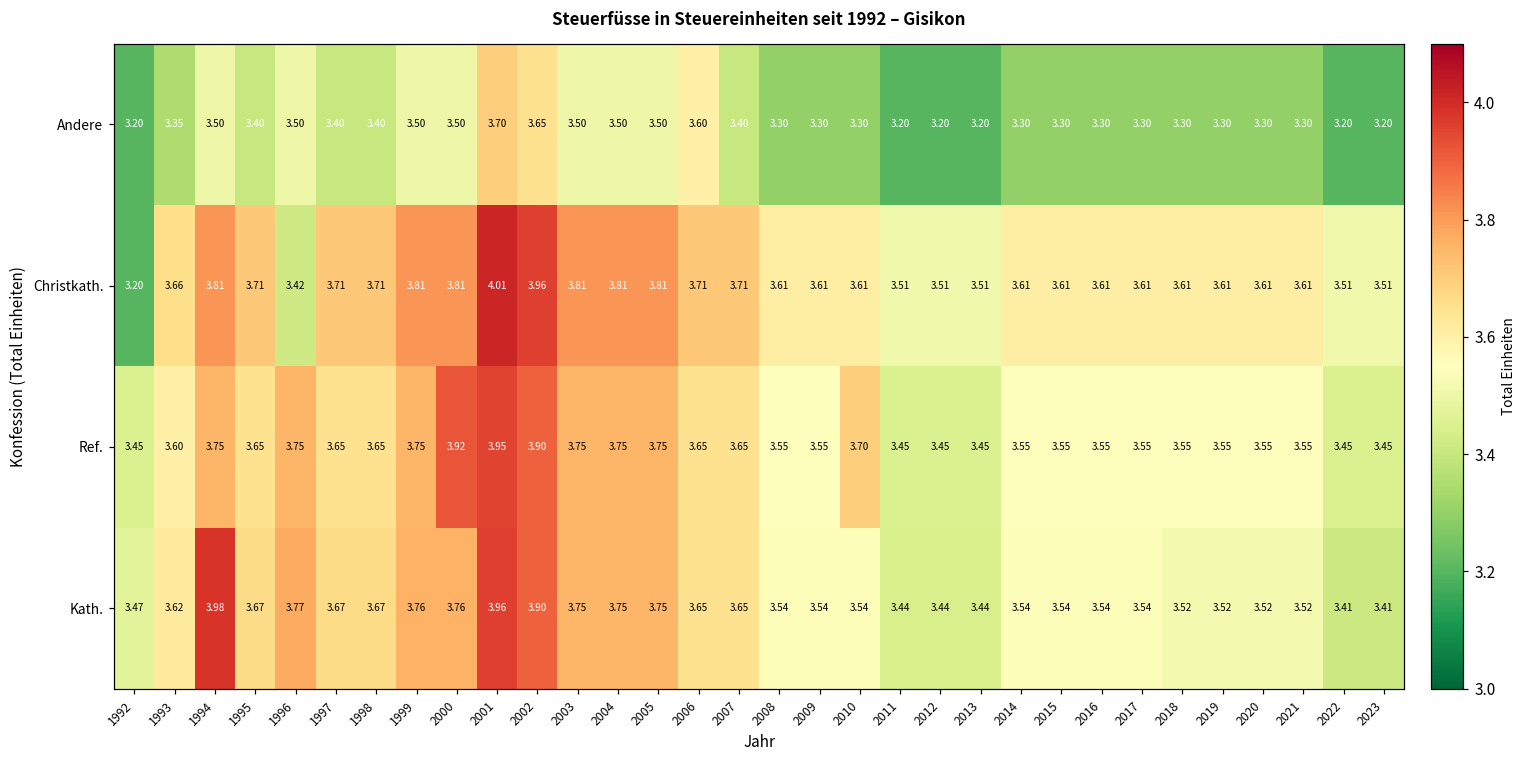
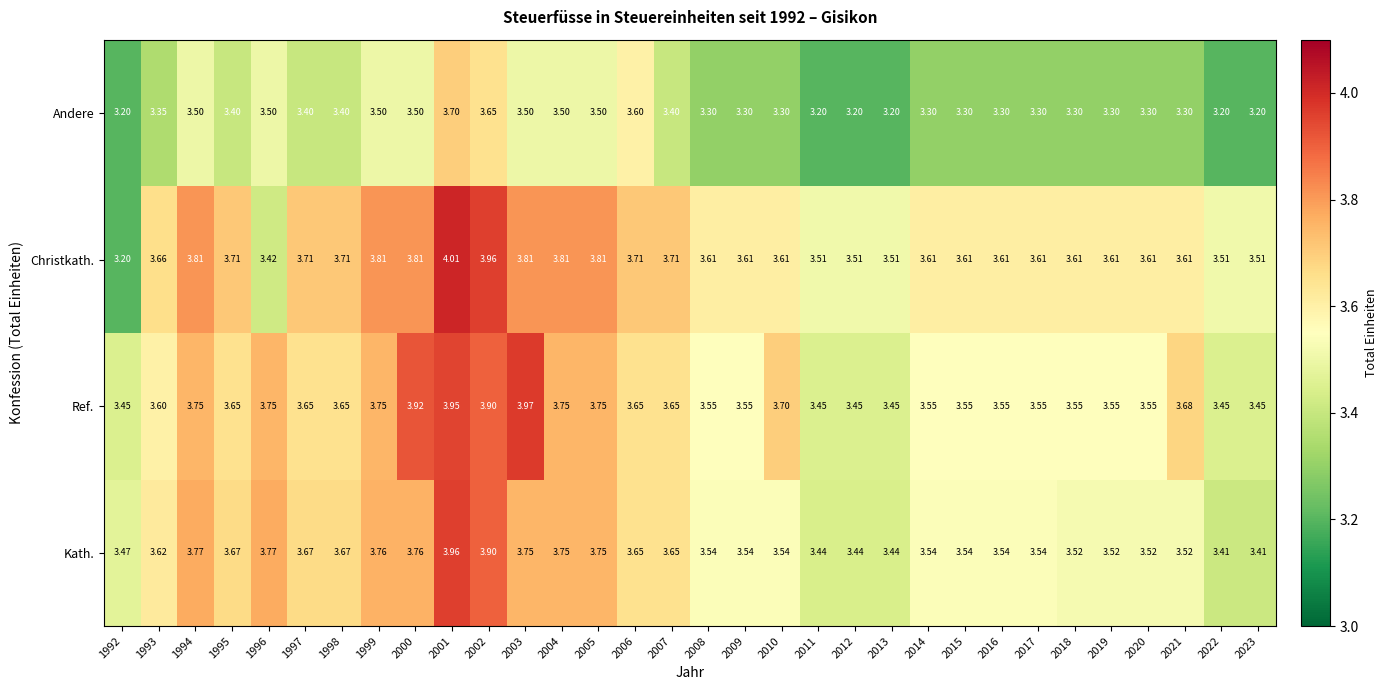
  {
    "Andere": {
      "1992": 3.20,
      "1993": 3.35,
      "1994": 3.50,
      "1995": 3.40,
      "1996": 3.50,
      "1997": 3.40,
      "1998": 3.40,
      "1999": 3.50,
      "2000": 3.50,
      "2001": 3.70,
      "2002": 3.65,
      "2003": 3.50,
      "2004": 3.50,
      "2005": 3.50,
      "2006": 3.60,
      "2007": 3.40,
      "2008": 3.30,
      "2009": 3.30,
      "2010": 3.30,
      "2011": 3.20,
      "2012": 3.20,
      "2013": 3.20,
      "2014": 3.30,
      "2015": 3.30,
      "2016": 3.30,
      "2017": 3.30,
      "2018": 3.30,
      "2019": 3.30,
      "2020": 3.30,
      "2021": 3.30,
      "2022": 3.20,
      "2023": 3.20
    },
    "Christkath.": {
      "1992": 3.20,
      "1993": 3.66,
      "1994": 3.81,
      "1995": 3.71,
      "1996": 3.42,
      "1997": 3.71,
      "1998": 3.71,
      "1999": 3.81,
      "2000": 3.81,
      "2001": 4.01,
      "2002": 3.96,
      "2003": 3.81,
      "2004": 3.81,
      "2005": 3.81,
      "2006": 3.71,
      "2007": 3.71,
      "2008": 3.61,
      "2009": 3.61,
      "2010": 3.61,
      "2011": 3.51,
      "2012": 3.51,
      "2013": 3.51,
      "2014": 3.61,
      "2015": 3.61,
      "2016": 3.61,
      "2017": 3.61,
      "2018": 3.61,
      "2019": 3.61,
      "2020": 3.61,
      "2021": 3.61,
      "2022": 3.51,
      "2023": 3.51
    },
    "Ref.": {
      "1992": 3.45,
      "1993": 3.60,
      "1994": 3.75,
      "1995": 3.65,
      "1996": 3.75,
      "1997": 3.65,
      "1998": 3.65,
      "1999": 3.75,
      "2000": 3.92,
      "2001": 3.95,
      "2002": 3.90,
-     "2003": 3.75,
+     "2003": 3.97,
      "2004": 3.75,
      "2005": 3.75,
      "2006": 3.65,
      "2007": 3.65,
      "2008": 3.55,
      "2009": 3.55,
      "2010": 3.70,
      "2011": 3.45,
      "2012": 3.45,
      "2013": 3.45,
      "2014": 3.55,
      "2015": 3.55,
      "2016": 3.55,
      "2017": 3.55,
      "2018": 3.55,
      "2019": 3.55,
      "2020": 3.55,
-     "2021": 3.55,
+     "2021": 3.68,
      "2022": 3.45,
      "2023": 3.45
    },
    "Kath.": {
      "1992": 3.47,
      "1993": 3.62,
-     "1994": 3.98,
+     "1994": 3.77,
      "1995": 3.67,
      "1996": 3.77,
      "1997": 3.67,
      "1998": 3.67,
      "1999": 3.76,
      "2000": 3.76,
      "2001": 3.96,
      "2002": 3.90,
      "2003": 3.75,
      "2004": 3.75,
      "2005": 3.75,
      "2006": 3.65,
      "2007": 3.65,
      "2008": 3.54,
      "2009": 3.54,
      "2010": 3.54,
      "2011": 3.44,
      "2012": 3.44,
      "2013": 3.44,
      "2014": 3.54,
      "2015": 3.54,
      "2016": 3.54,
      "2017": 3.54,
      "2018": 3.52,
      "2019": 3.52,
      "2020": 3.52,
      "2021": 3.52,
      "2022": 3.41,
      "2023": 3.41
    }
  }
